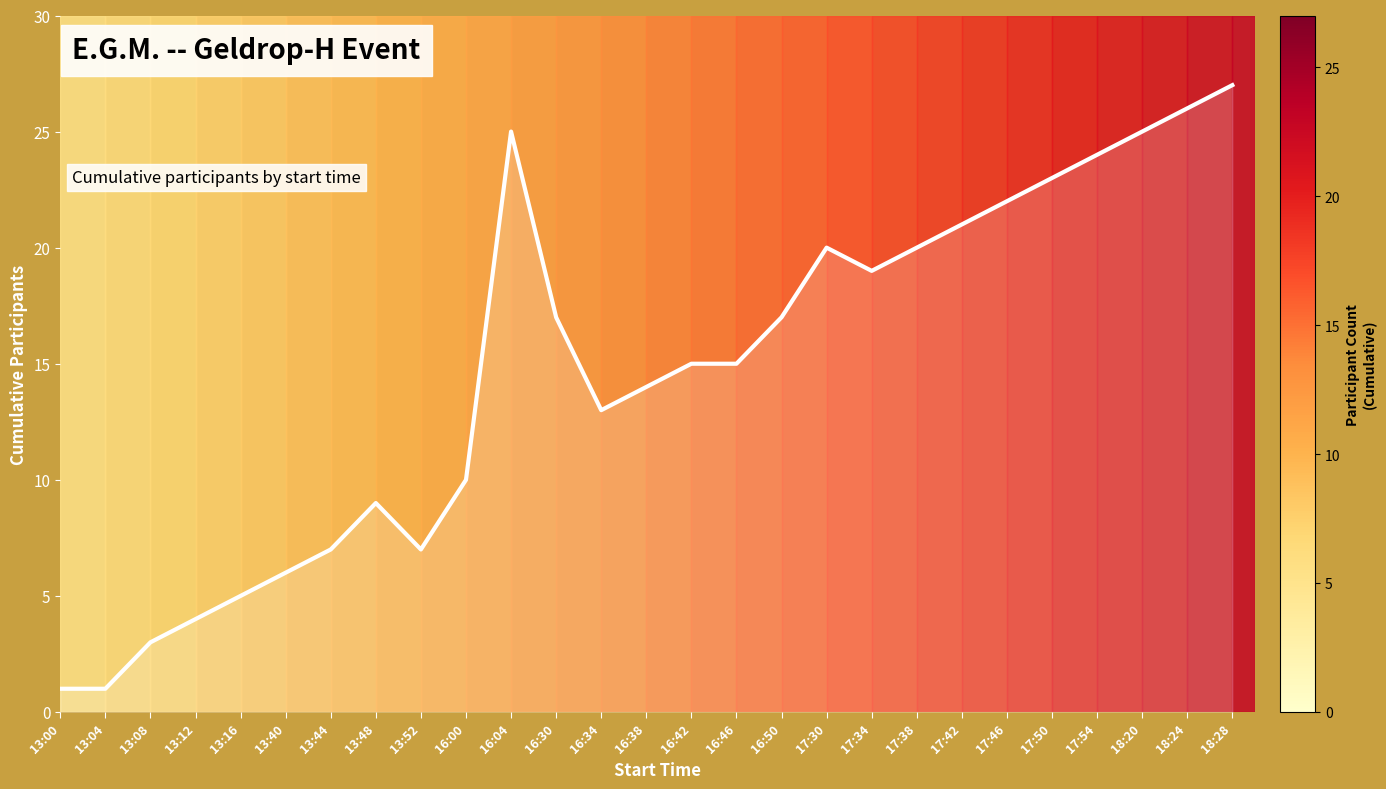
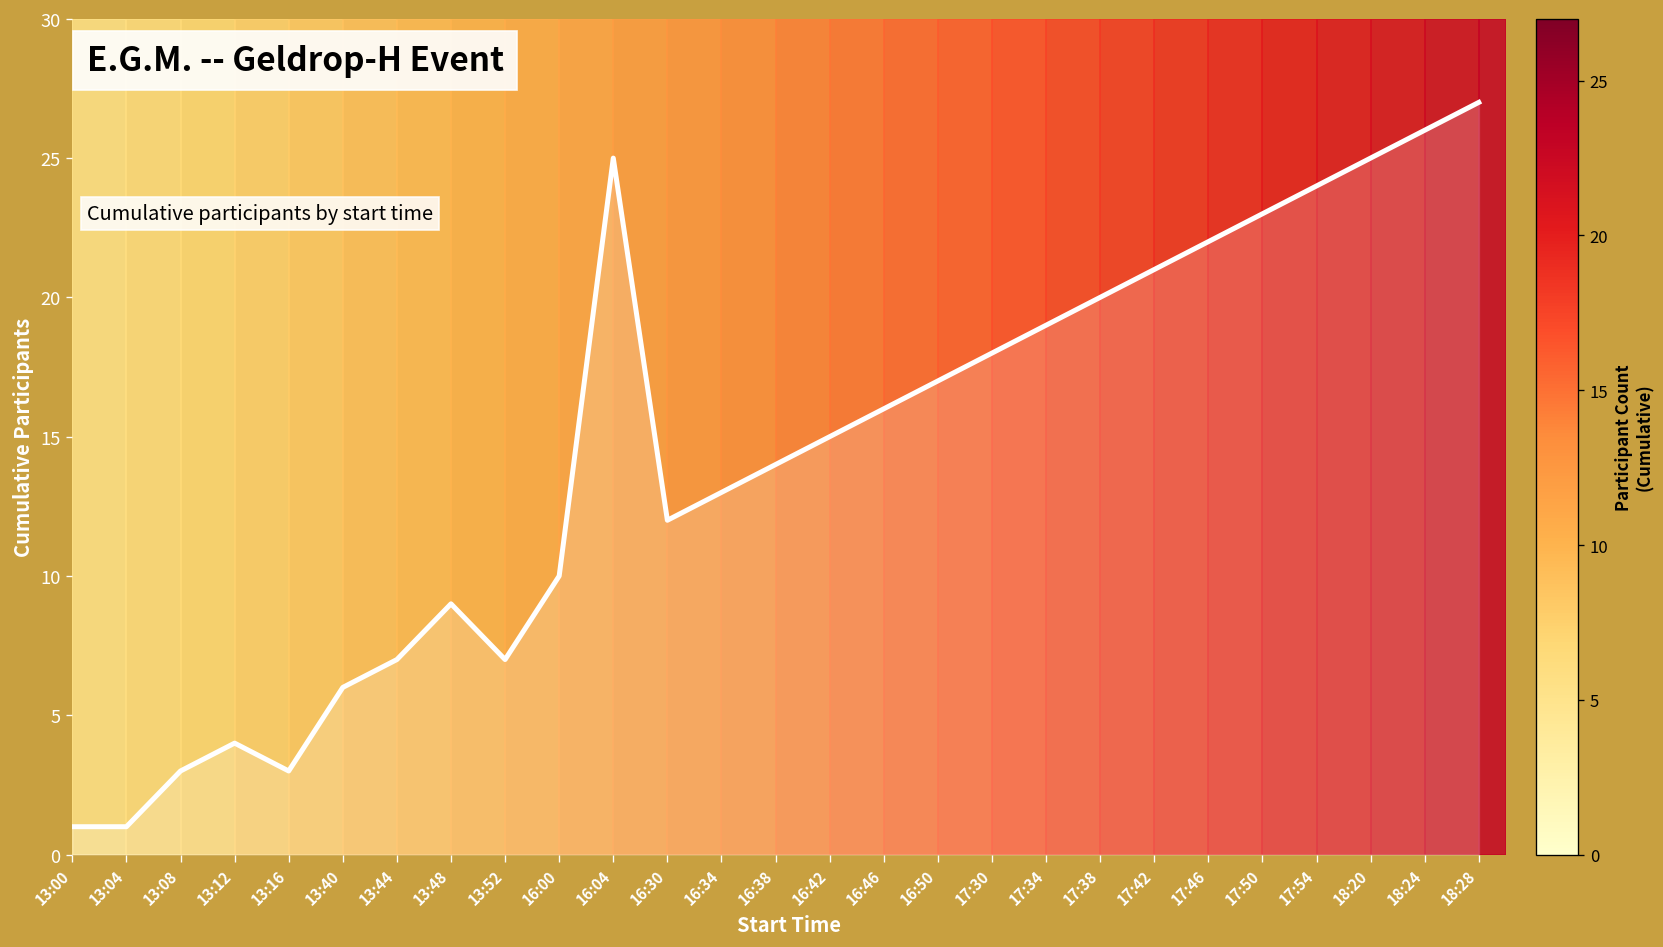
  {
    "13:00": 1,
    "13:04": 1,
    "13:08": 3,
    "13:12": 4,
-   "13:16": 5,
+   "13:16": 3,
    "13:40": 6,
    "13:44": 7,
    "13:48": 9,
    "13:52": 7,
    "16:00": 10,
    "16:04": 25,
-   "16:30": 17,
+   "16:30": 12,
    "16:34": 13,
    "16:38": 14,
    "16:42": 15,
-   "16:46": 15,
+   "16:46": 16,
    "16:50": 17,
-   "17:30": 20,
+   "17:30": 18,
    "17:34": 19,
    "17:38": 20,
    "17:42": 21,
    "17:46": 22,
    "17:50": 23,
    "17:54": 24,
    "18:20": 25,
    "18:24": 26,
    "18:28": 27
  }
